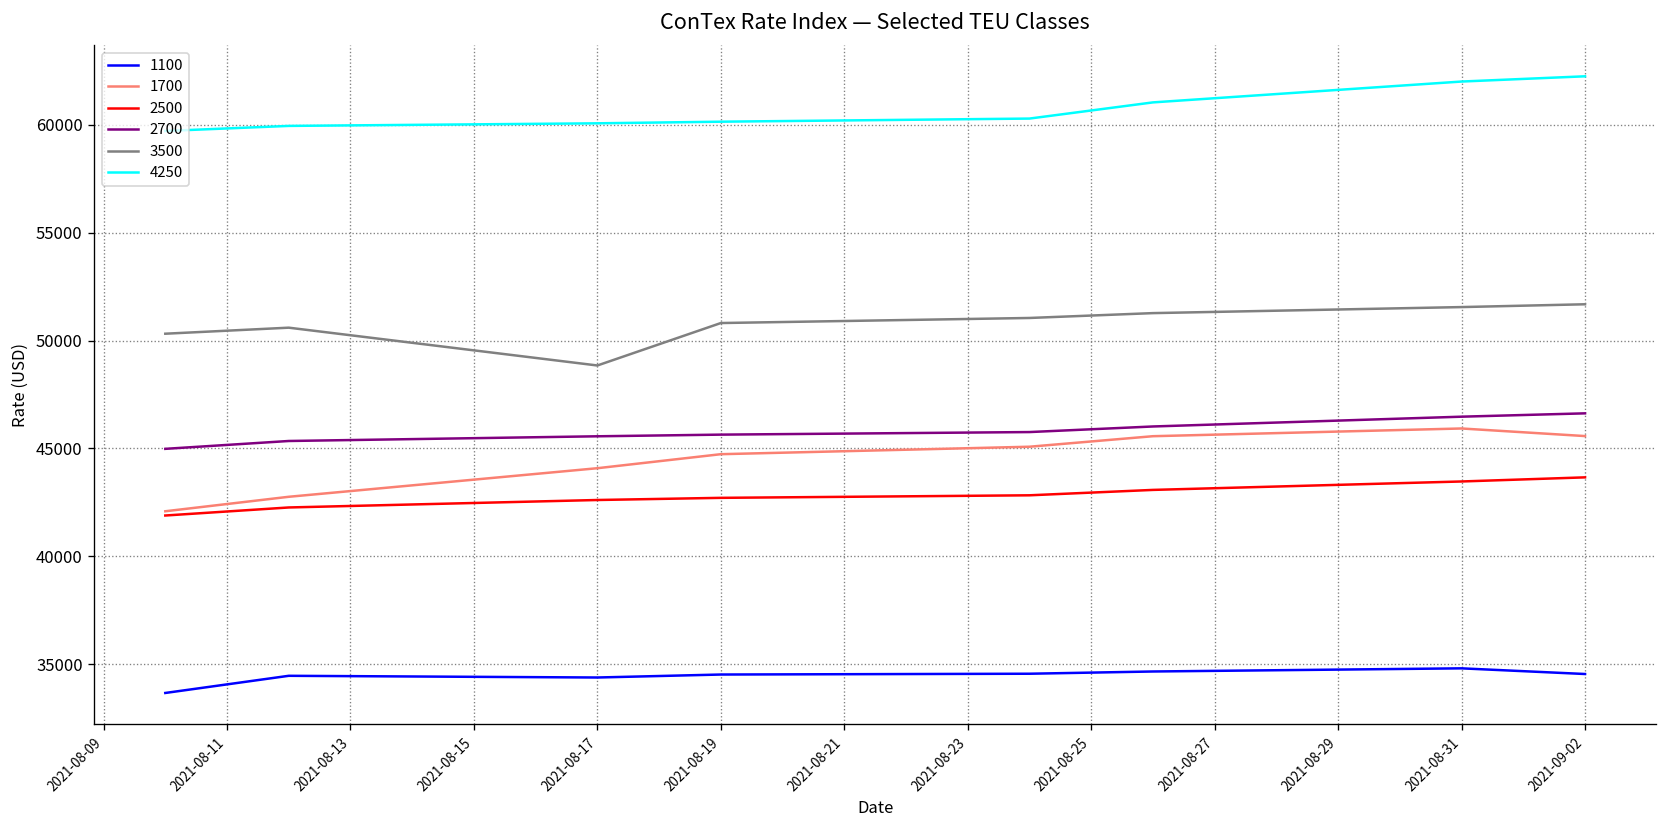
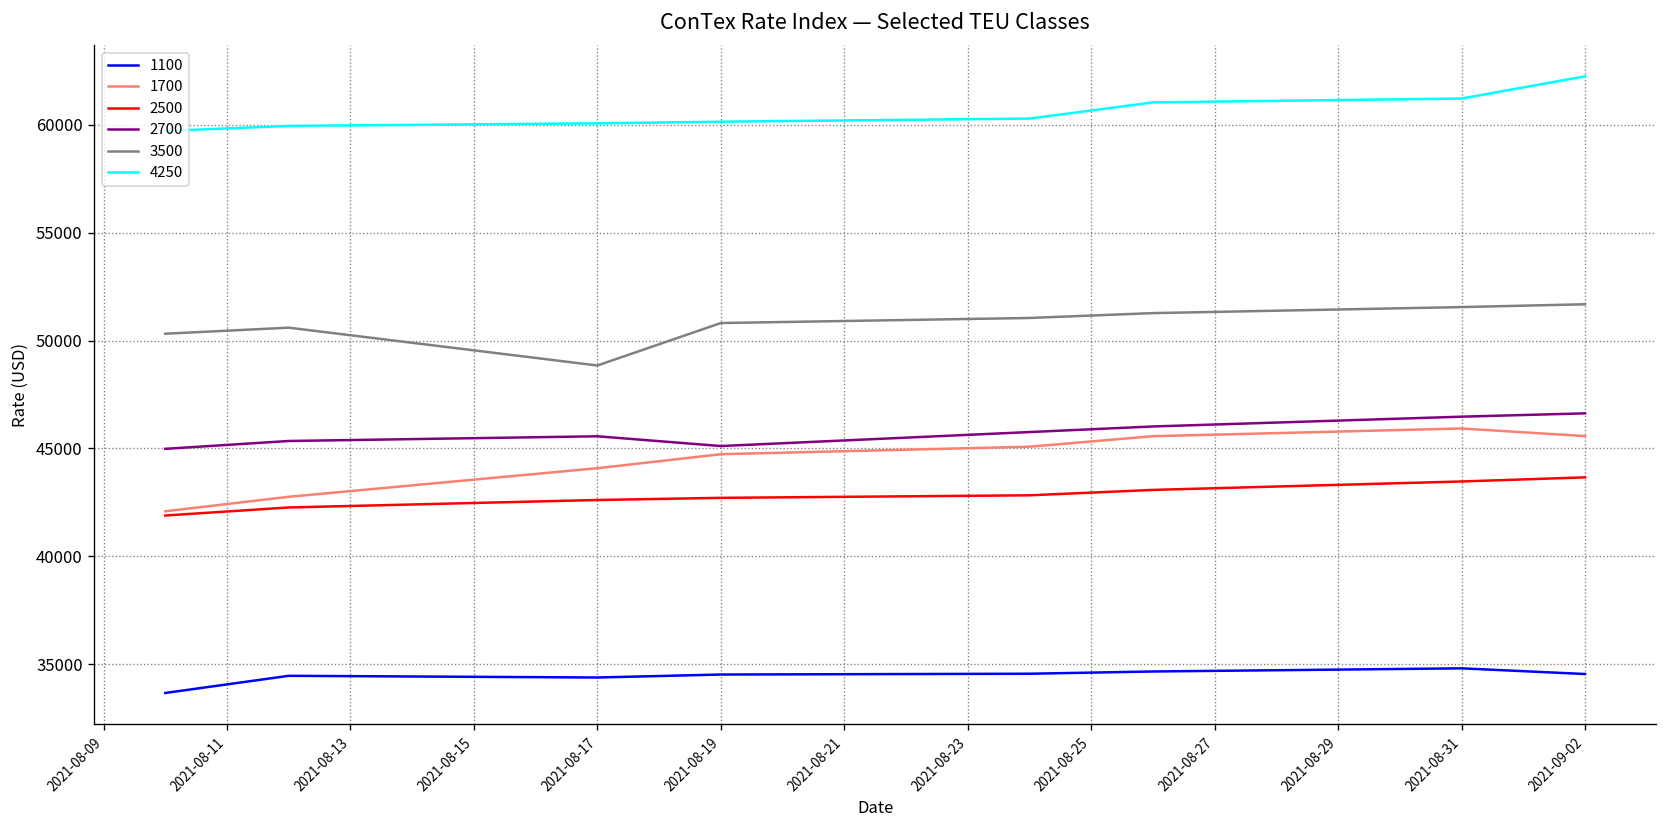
  {
    "1100": {
      "2021-08-17": 34400,
      "2021-08-19": 34500,
      "2021-08-31": 34800,
      "2021-09-02": 34500
    },
    "1700": {
      "2021-08-17": 44100,
      "2021-08-19": 44700,
      "2021-08-31": 45900,
      "2021-09-02": 45600
    },
    "2500": {
      "2021-08-17": 42600,
      "2021-08-19": 42700,
      "2021-08-31": 43500,
      "2021-09-02": 43700
    },
    "2700": {
      "2021-08-17": 45600,
-     "2021-08-19": 45600,
+     "2021-08-19": 45100,
      "2021-08-31": 46500,
      "2021-09-02": 46600
    },
    "3500": {
      "2021-08-17": 48800,
      "2021-08-19": 50800,
      "2021-08-31": 51600,
      "2021-09-02": 51700
    },
    "4250": {
      "2021-08-17": 60100,
      "2021-08-19": 60100,
-     "2021-08-31": 62000,
+     "2021-08-31": 61200,
      "2021-09-02": 62300
    }
  }
